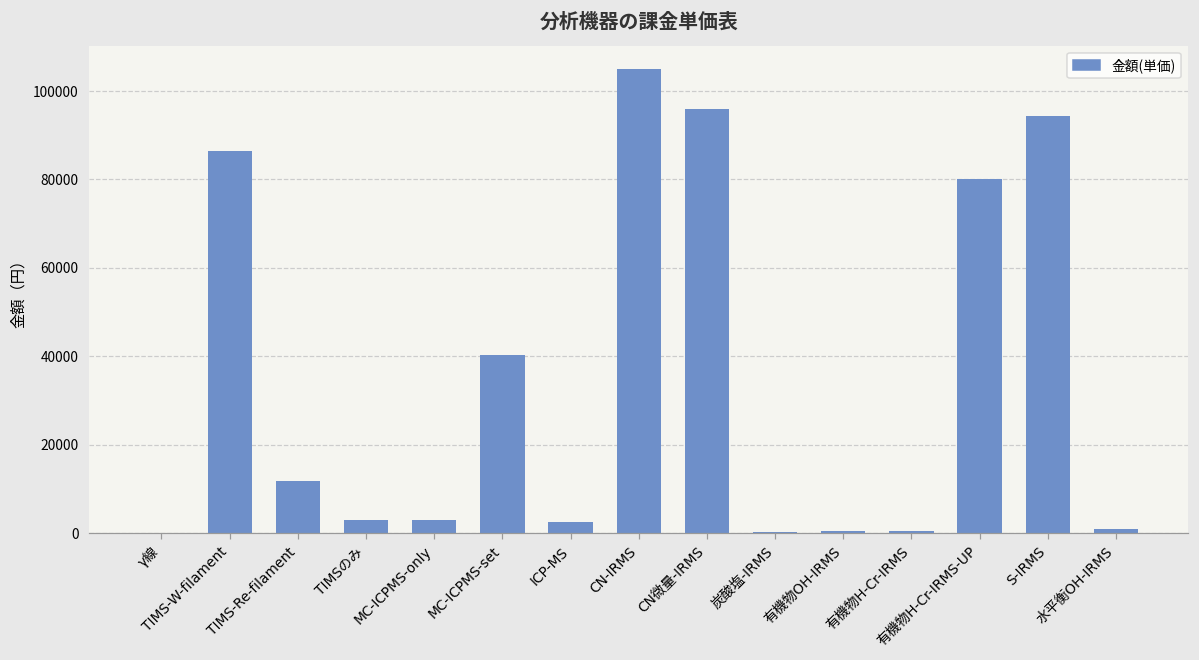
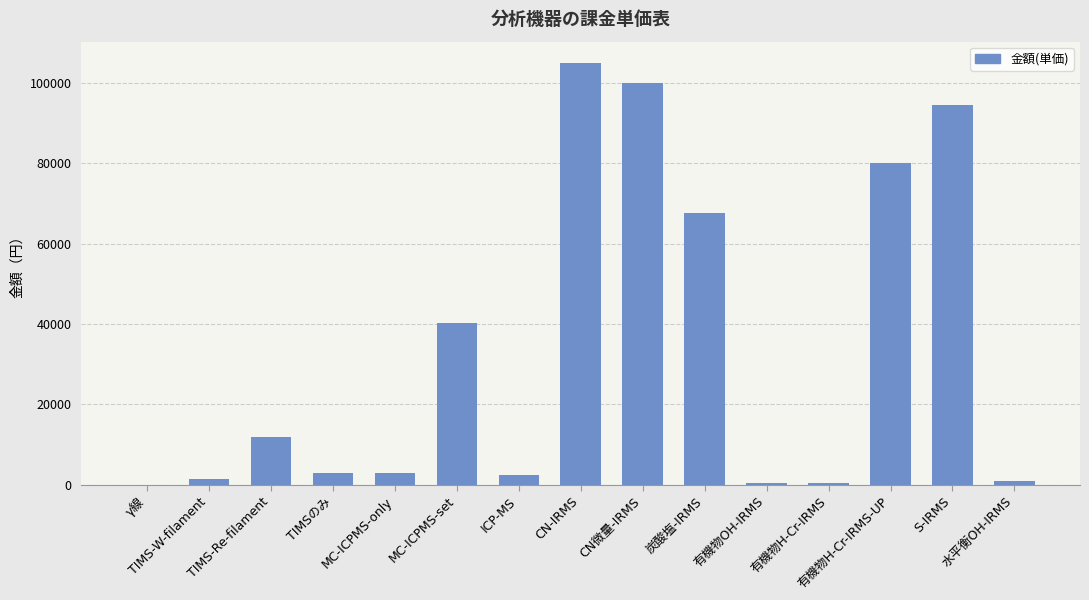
  {
-   "TIMS-W-filament": 87000,
+   "TIMS-W-filament": 2000,
    "TIMS-Re-filament": 12000,
    "TIMSのみ": 3000,
    "MC-ICPMS-only": 3000,
    "MC-ICPMS-set": 40000,
    "ICP-MS": 3000,
    "CN-IRMS": 105000,
-   "CN微量-IRMS": 96000,
-   "炭酸塩-IRMS": 0,
+   "CN微量-IRMS": 100000,
+   "炭酸塩-IRMS": 68000,
    "有機物H-Cr-IRMS-UP": 80000,
    "S-IRMS": 94000,
    "水平衡OH-IRMS": 1000
  }
